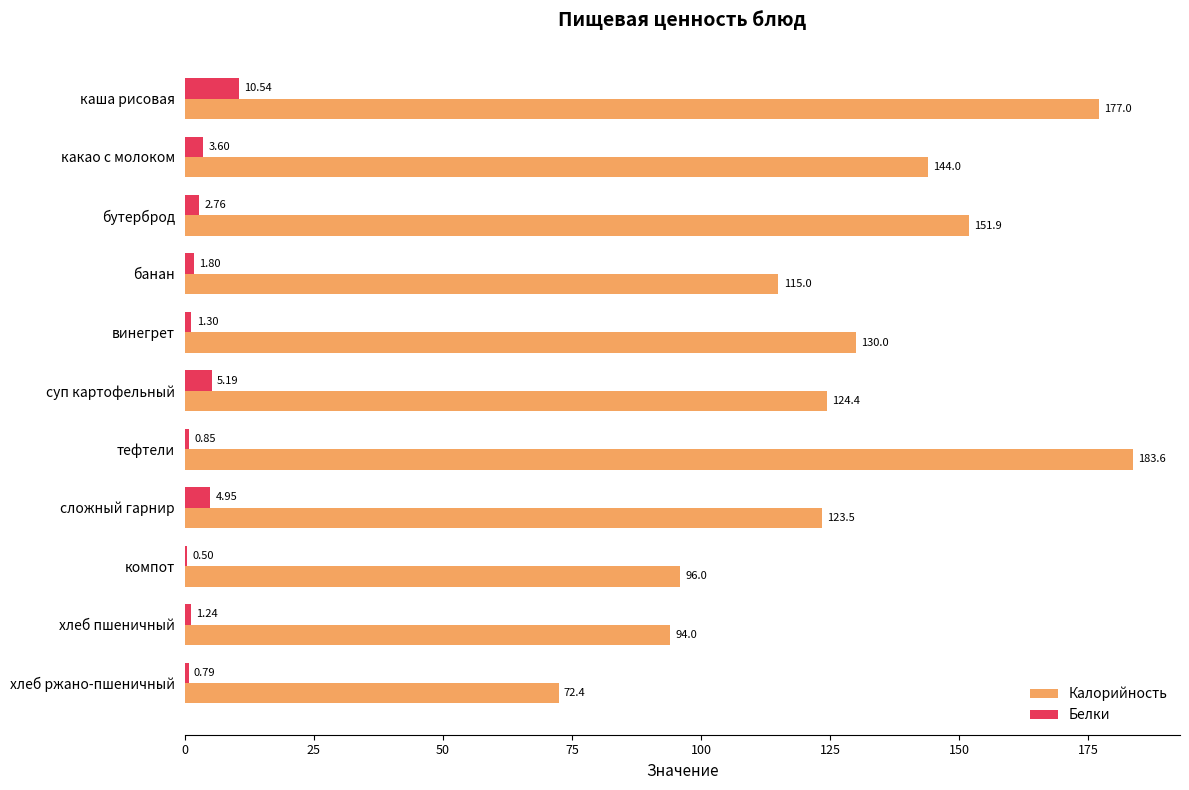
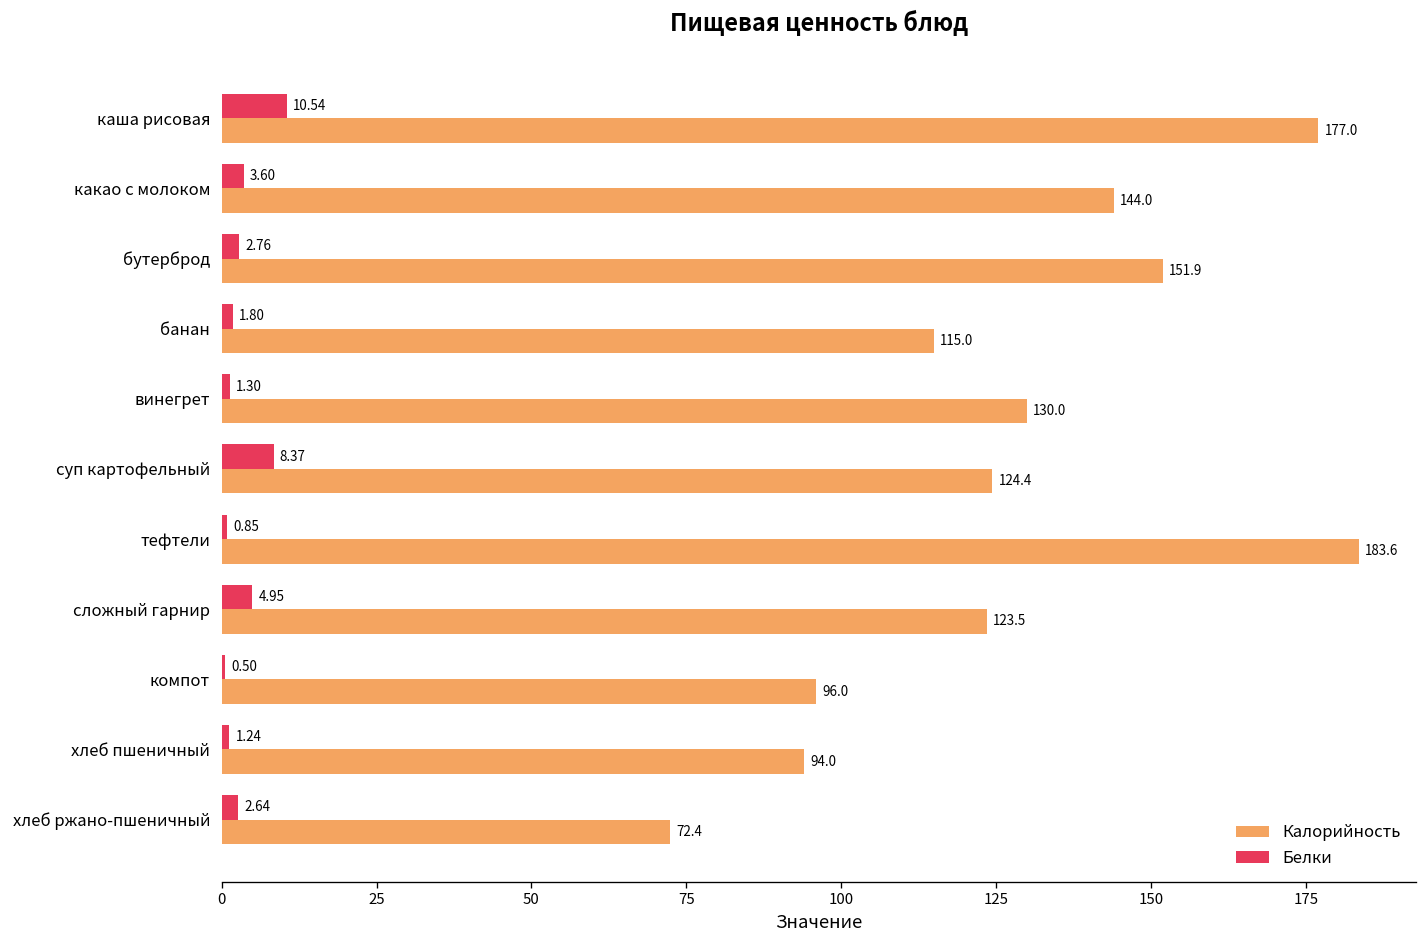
  {
    "Калорийность": {
      "каша рисовая": 177.0,
      "какао с молоком": 144.0,
      "бутерброд": 151.9,
      "банан": 115.0,
      "винегрет": 130.0,
      "суп картофельный": 124.4,
      "тефтели": 183.6,
      "сложный гарнир": 123.5,
      "компот": 96.0,
      "хлеб пшеничный": 94.0,
      "хлеб ржано-пшеничный": 72.4
    },
    "Белки": {
      "каша рисовая": 10.54,
      "какао с молоком": 3.60,
      "бутерброд": 2.76,
      "банан": 1.80,
      "винегрет": 1.30,
-     "суп картофельный": 5.19,
+     "суп картофельный": 8.37,
      "тефтели": 0.85,
      "сложный гарнир": 4.95,
      "компот": 0.50,
      "хлеб пшеничный": 1.24,
-     "хлеб ржано-пшеничный": 0.79
+     "хлеб ржано-пшеничный": 2.64
    }
  }
